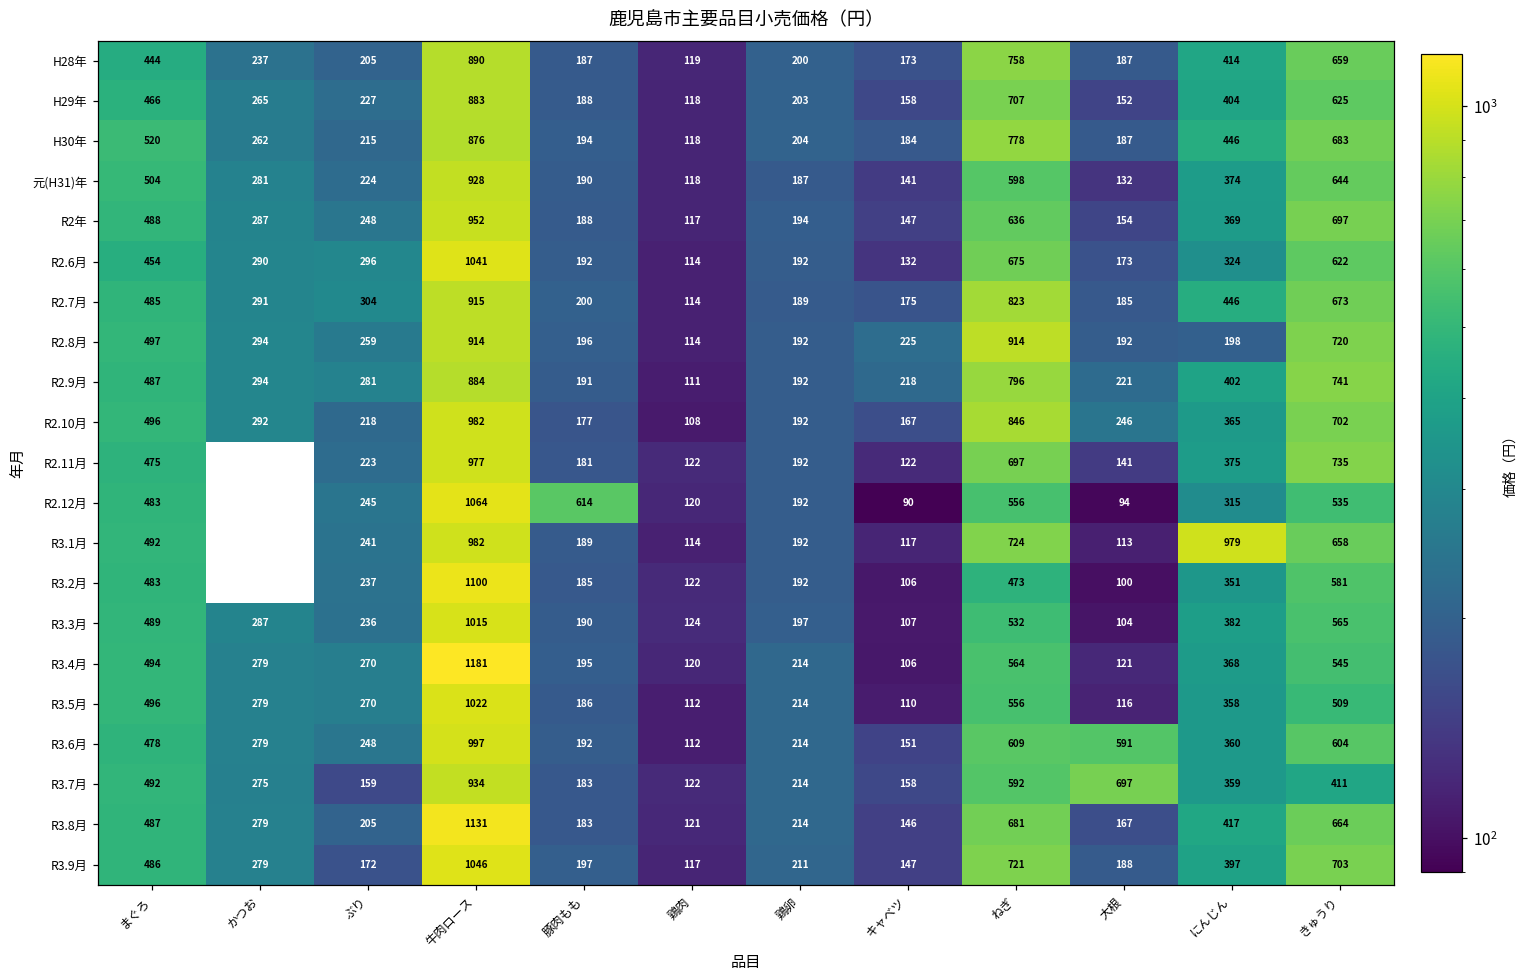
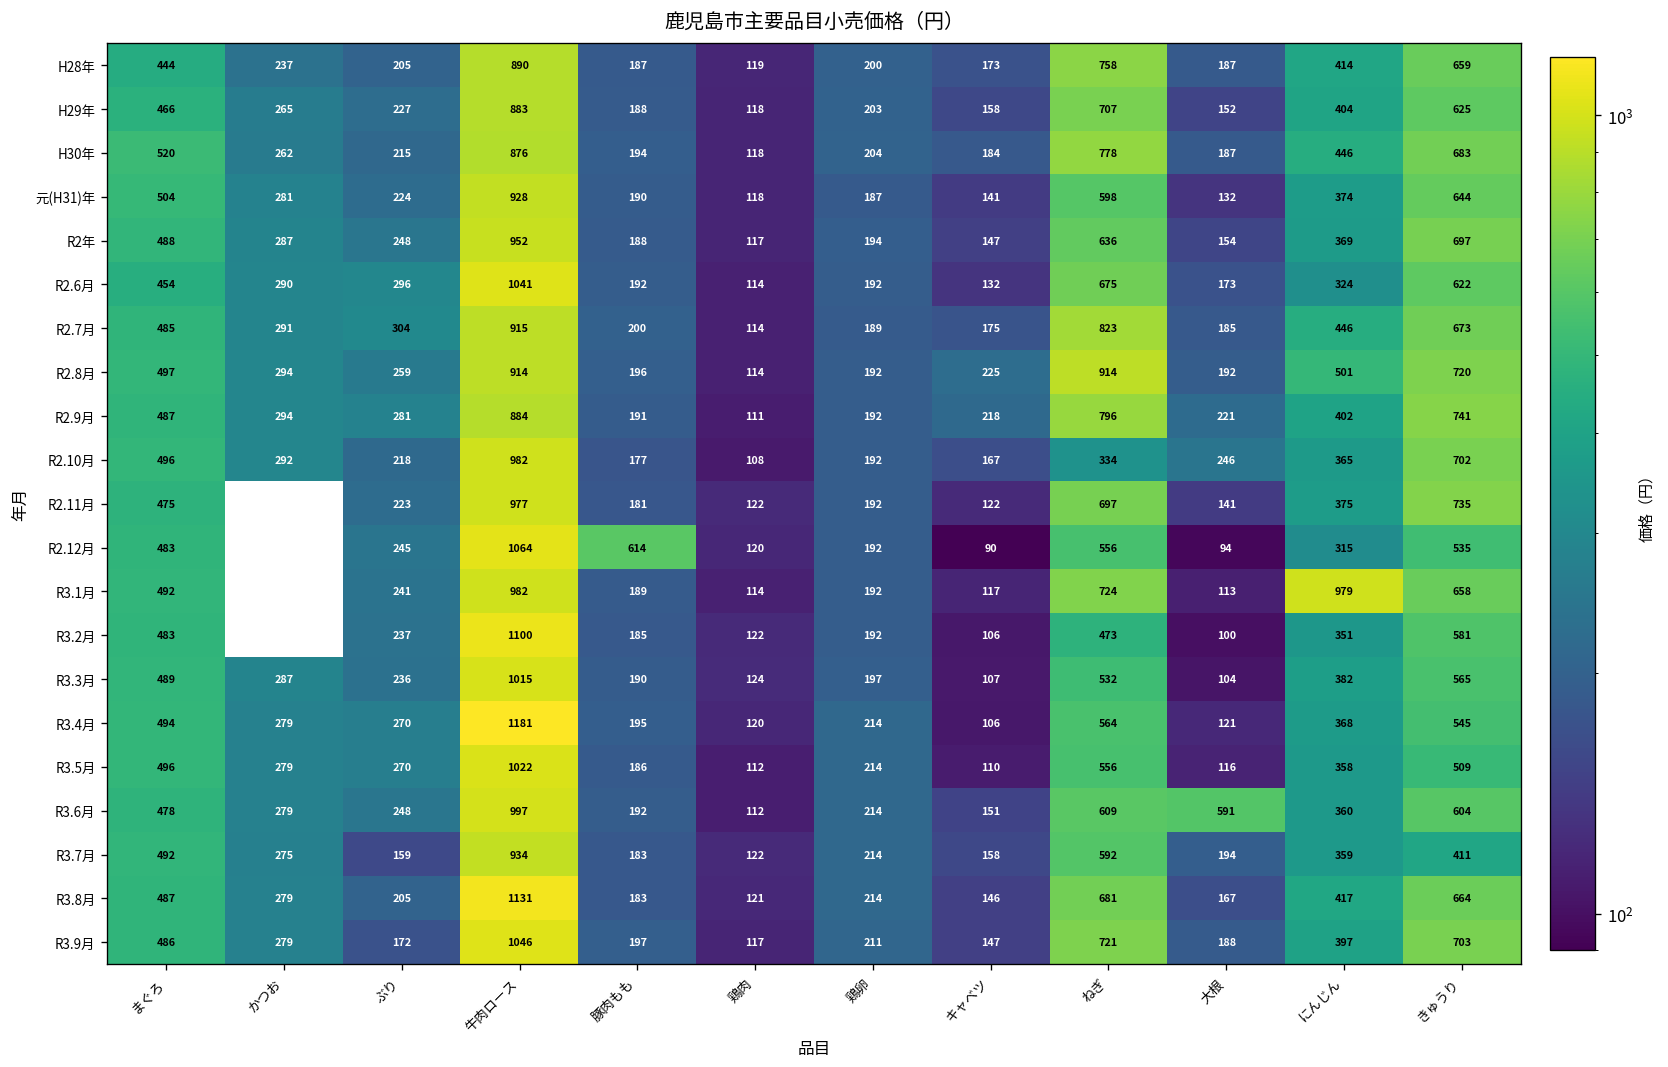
  {
    "R2.8月": {
      "まぐろ": 497,
      "かつお": 294,
      "ぶり": 259,
      "牛肉ロース": 914,
      "豚肉もも": 196,
      "鶏肉": 114,
      "鶏卵": 192,
      "キャベツ": 225,
      "ねぎ": 914,
      "大根": 192,
-     "にんじん": 198,
+     "にんじん": 501,
      "きゅうり": 720
    },
    "R2.10月": {
      "まぐろ": 496,
      "かつお": 292,
      "ぶり": 218,
      "牛肉ロース": 982,
      "豚肉もも": 177,
      "鶏肉": 108,
      "鶏卵": 192,
      "キャベツ": 167,
-     "ねぎ": 846,
+     "ねぎ": 334,
      "大根": 246,
      "にんじん": 365,
      "きゅうり": 702
    },
    "R3.7月": {
      "まぐろ": 492,
      "かつお": 275,
      "ぶり": 159,
      "牛肉ロース": 934,
      "豚肉もも": 183,
      "鶏肉": 122,
      "鶏卵": 214,
      "キャベツ": 158,
      "ねぎ": 592,
-     "大根": 697,
+     "大根": 194,
      "にんじん": 359,
      "きゅうり": 411
    }
  }
